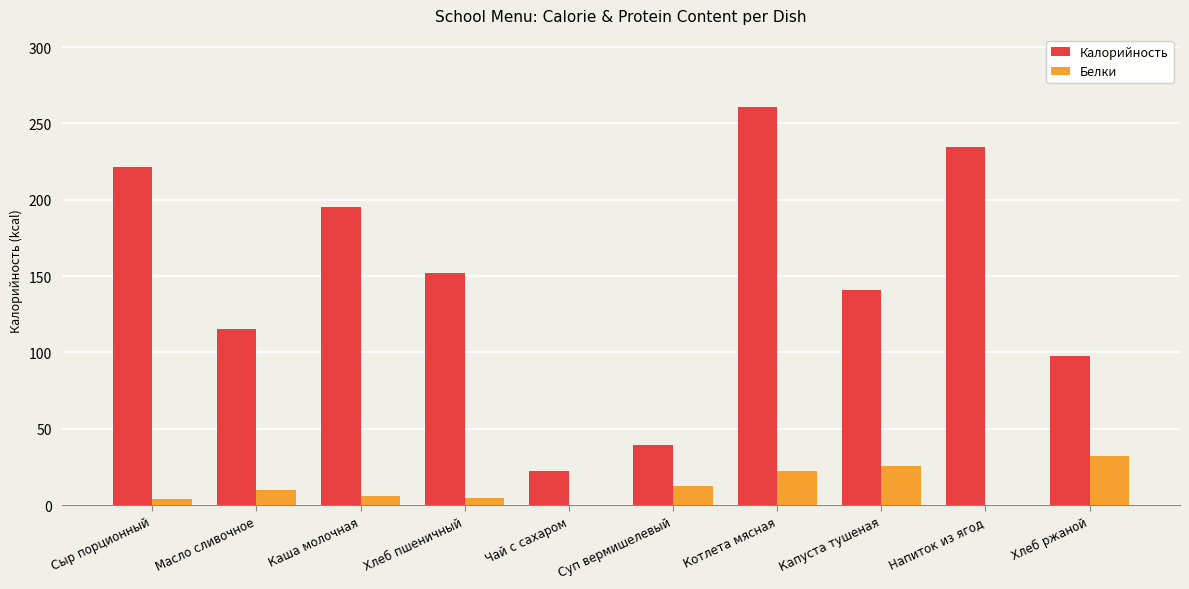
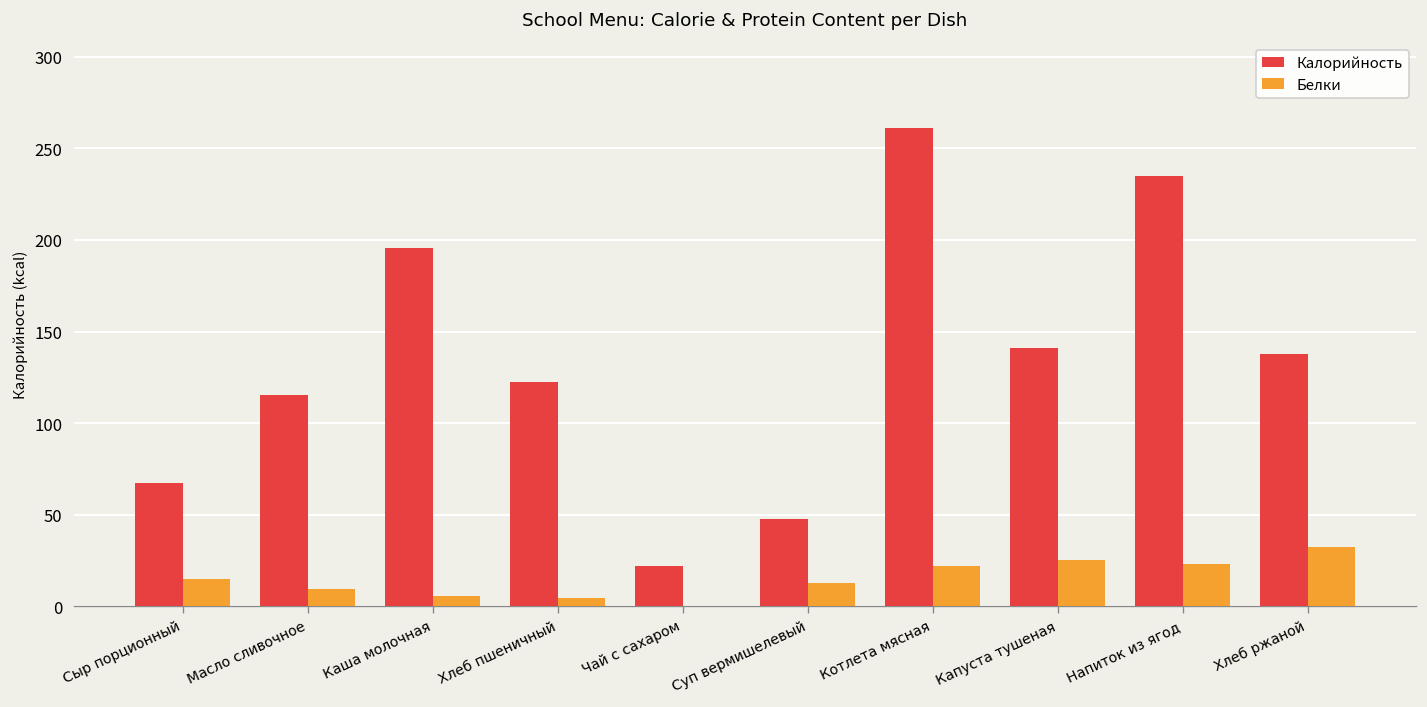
  {
    "Калорийность": {
-     "Сыр порционный": 222,
+     "Сыр порционный": 68,
      "Масло сливочное": 116,
      "Каша молочная": 195,
-     "Хлеб пшеничный": 152,
+     "Хлеб пшеничный": 123,
      "Чай с сахаром": 22,
-     "Суп вермишелевый": 39,
+     "Суп вермишелевый": 48,
      "Котлета мясная": 261,
      "Капуста тушеная": 141,
      "Напиток из ягод": 235,
-     "Хлеб ржаной": 98
+     "Хлеб ржаной": 138
    },
    "Белки": {
-     "Сыр порционный": 4,
+     "Сыр порционный": 15,
      "Масло сливочное": 10,
      "Каша молочная": 6,
      "Хлеб пшеничный": 4,
      "Суп вермишелевый": 13,
      "Котлета мясная": 22,
      "Капуста тушеная": 26,
-     "Напиток из ягод": 0,
+     "Напиток из ягод": 23,
      "Хлеб ржаной": 32
    }
  }
